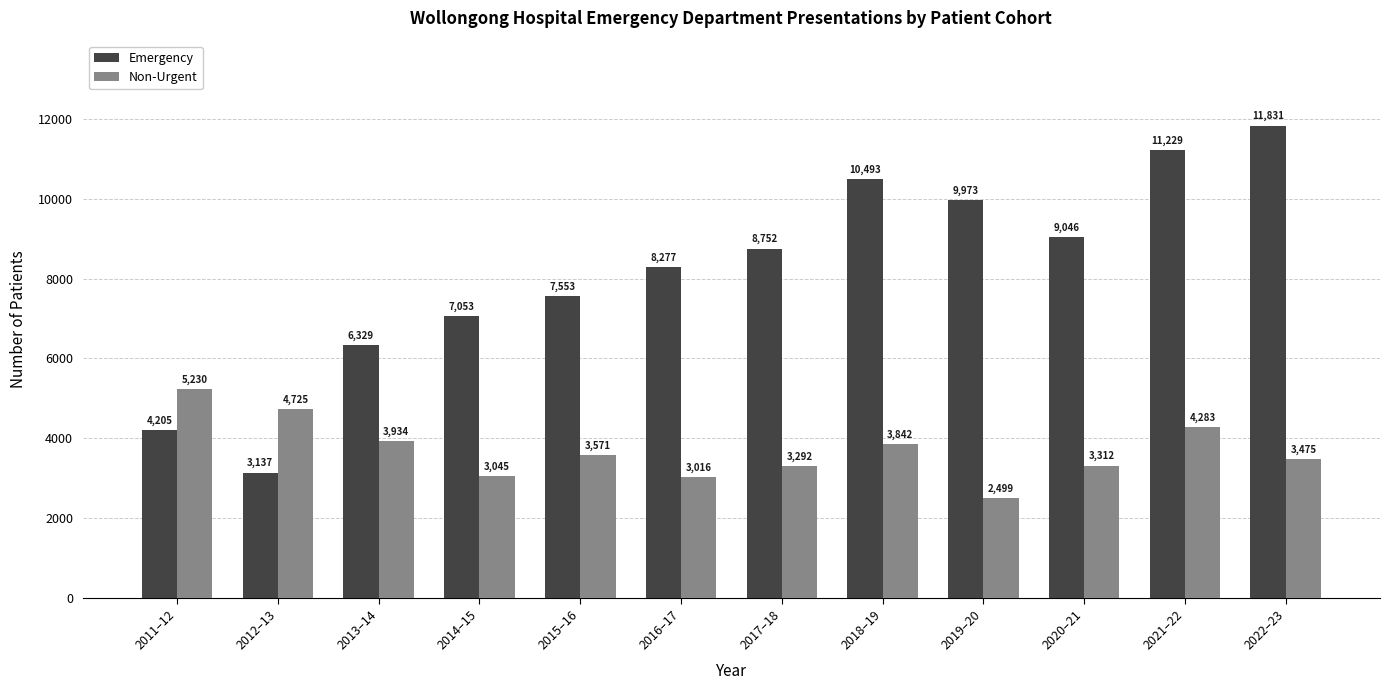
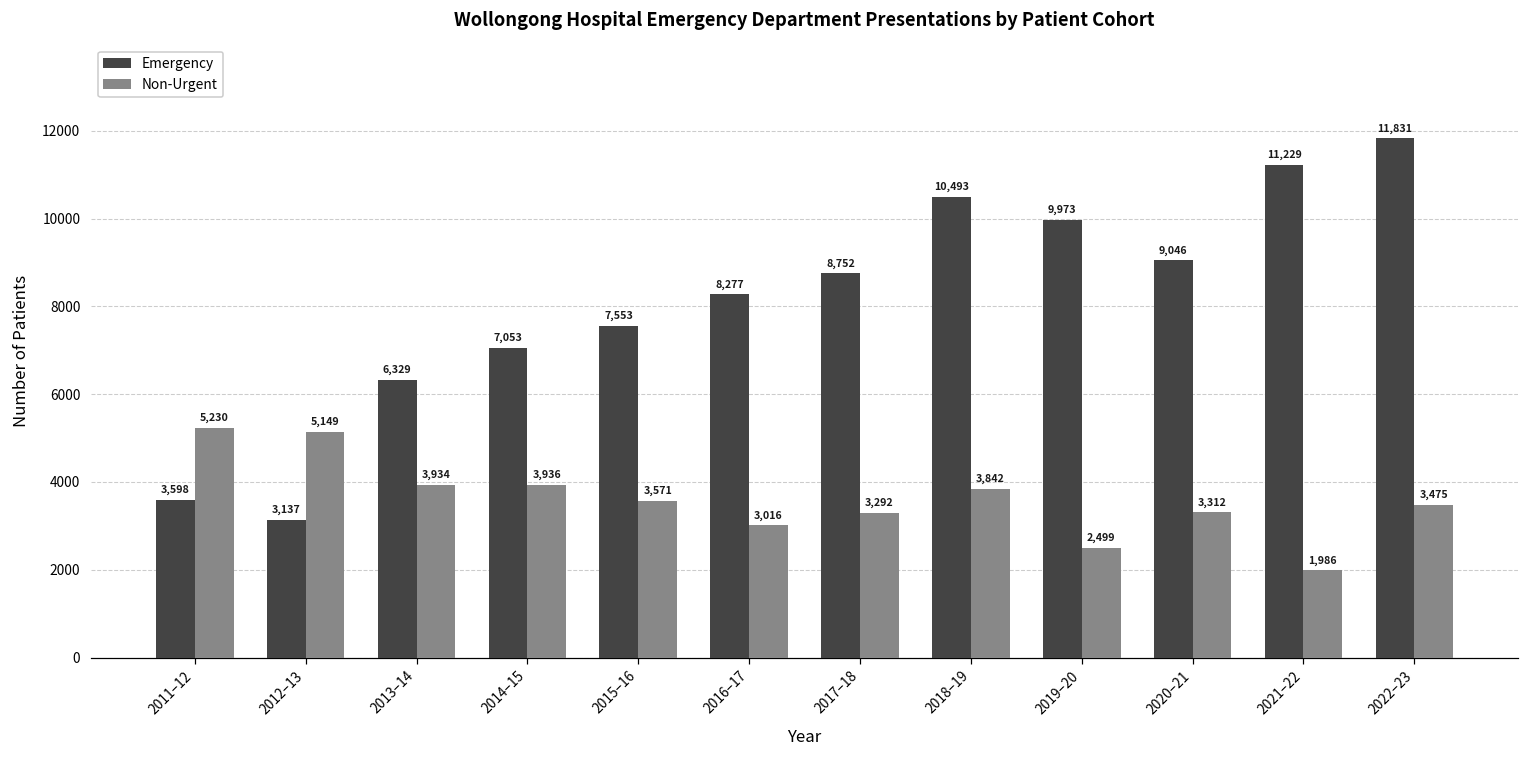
  {
    "Emergency": {
-     "2011–12": "4,205",
+     "2011–12": "3,598",
      "2012–13": "3,137",
      "2013–14": "6,329",
      "2014–15": "7,053",
      "2015–16": "7,553",
      "2016–17": "8,277",
      "2017–18": "8,752",
      "2018–19": "10,493",
      "2019–20": "9,973",
      "2020–21": "9,046",
      "2021–22": "11,229",
      "2022–23": "11,831"
    },
    "Non-Urgent": {
      "2011–12": "5,230",
-     "2012–13": "4,725",
+     "2012–13": "5,149",
      "2013–14": "3,934",
-     "2014–15": "3,045",
+     "2014–15": "3,936",
      "2015–16": "3,571",
      "2016–17": "3,016",
      "2017–18": "3,292",
      "2018–19": "3,842",
      "2019–20": "2,499",
      "2020–21": "3,312",
-     "2021–22": "4,283",
+     "2021–22": "1,986",
      "2022–23": "3,475"
    }
  }
